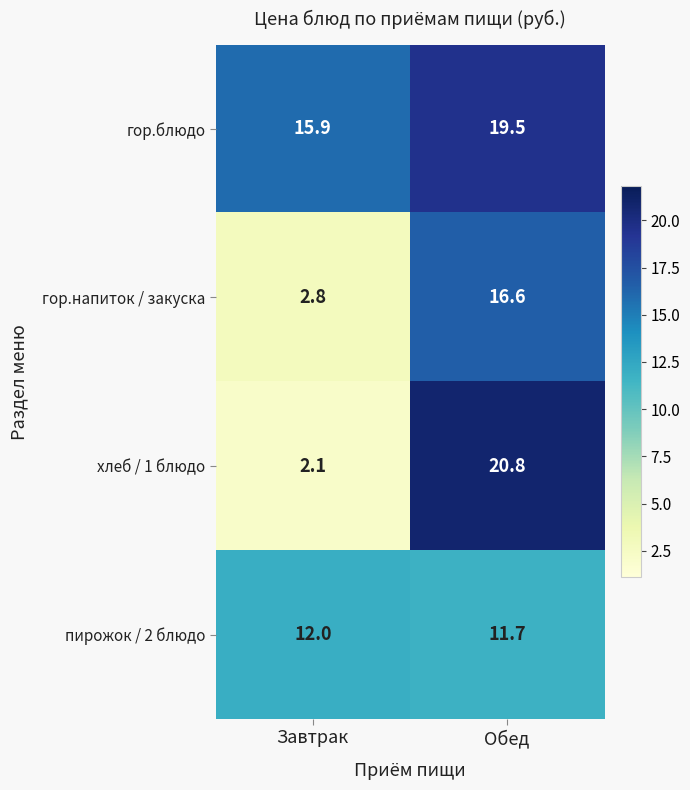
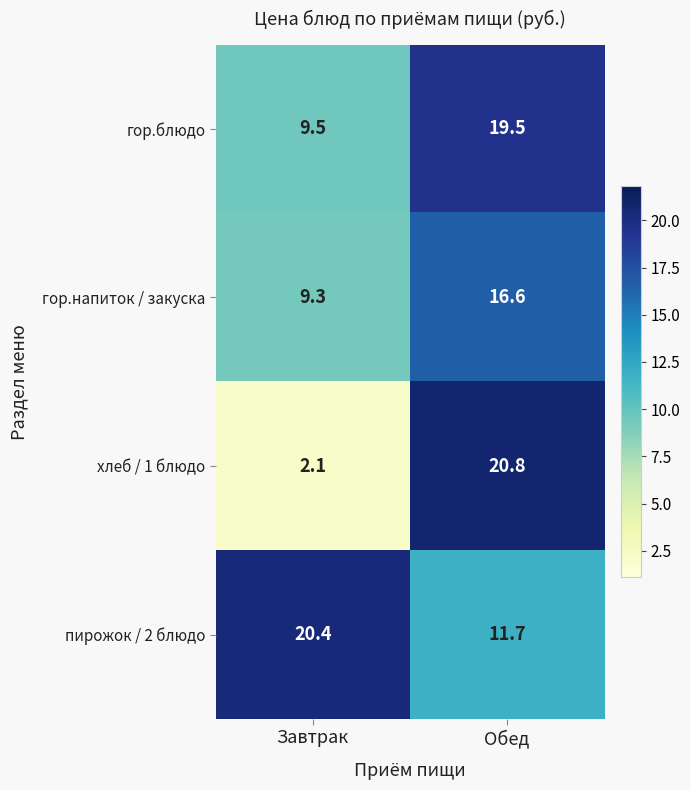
  {
    "гор.блюдо": {
-     "Завтрак": 15.9,
+     "Завтрак": 9.5,
      "Обед": 19.5
    },
    "гор.напиток / закуска": {
-     "Завтрак": 2.8,
+     "Завтрак": 9.3,
      "Обед": 16.6
    },
    "хлеб / 1 блюдо": {
      "Завтрак": 2.1,
      "Обед": 20.8
    },
    "пирожок / 2 блюдо": {
-     "Завтрак": 12.0,
+     "Завтрак": 20.4,
      "Обед": 11.7
    }
  }
